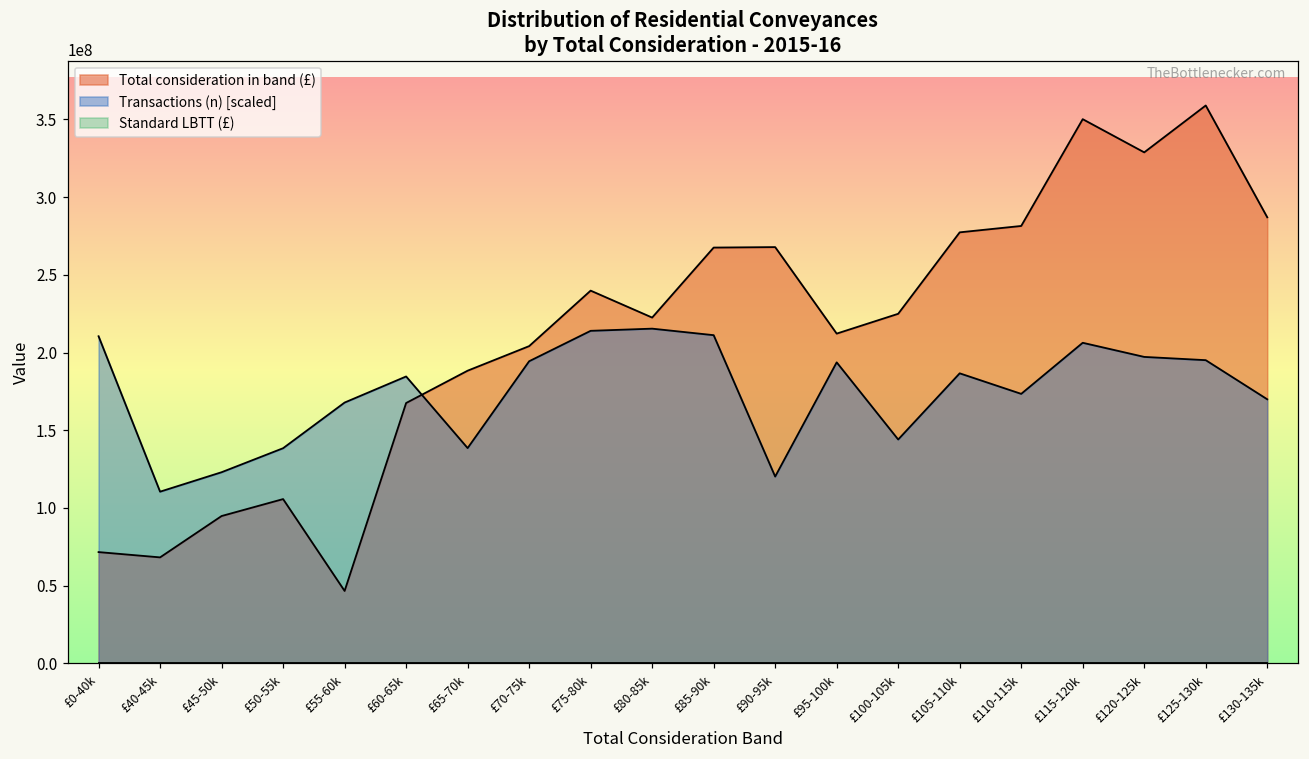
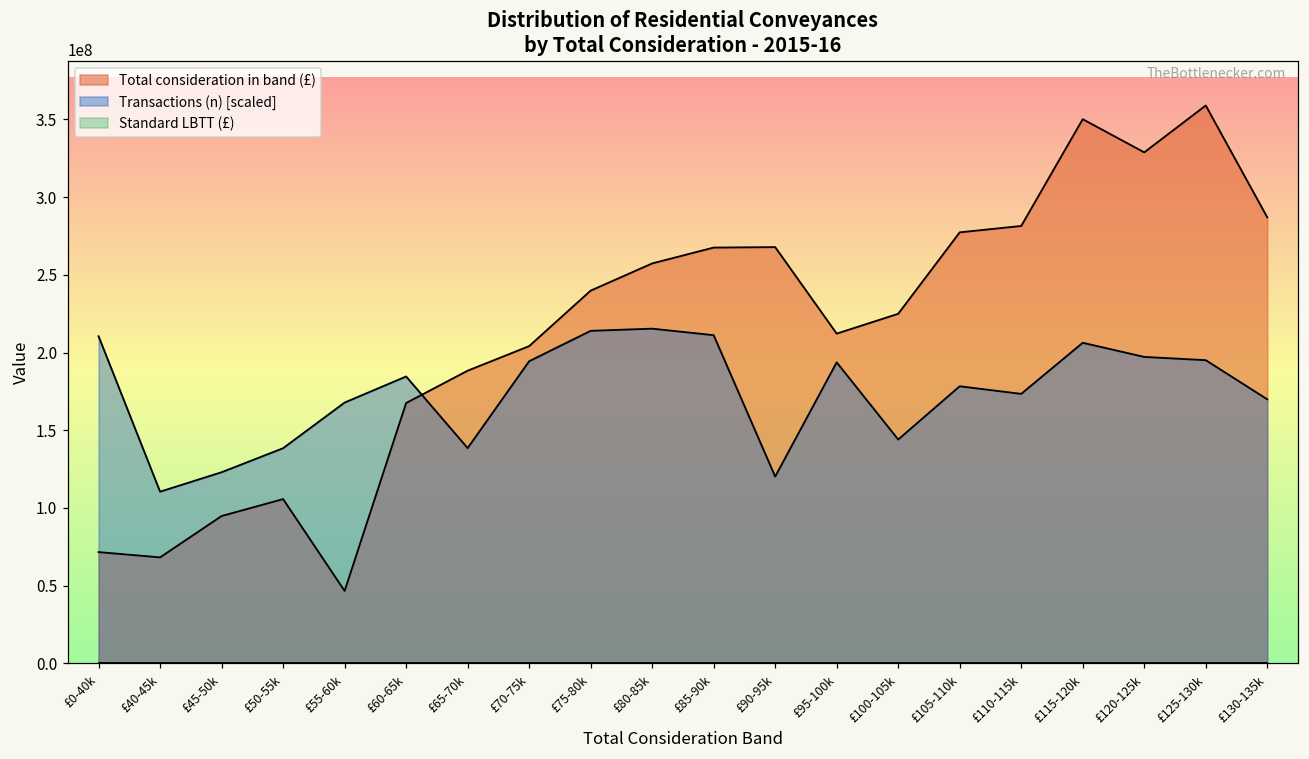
  {
    "Total consideration in band (£)": {
      "£0-40k": 72000000,
      "£40-45k": 68000000,
      "£45-50k": 95000000,
      "£50-55k": 106000000,
      "£55-60k": 47000000,
      "£60-65k": 168000000,
      "£65-70k": 188000000,
      "£70-75k": 204000000,
      "£75-80k": 240000000,
-     "£80-85k": 222000000,
+     "£80-85k": 257000000,
      "£85-90k": 268000000,
      "£90-95k": 268000000,
      "£95-100k": 212000000,
      "£100-105k": 225000000,
      "£105-110k": 277000000,
      "£110-115k": 281000000,
      "£115-120k": 350000000,
      "£120-125k": 329000000,
      "£125-130k": 359000000,
      "£130-135k": 287000000
    },
    "Transactions (n) [scaled]": {
      "£0-40k": 210000000,
      "£40-45k": 110000000,
      "£45-50k": 123000000,
      "£50-55k": 138000000,
      "£55-60k": 168000000,
      "£60-65k": 185000000,
      "£65-70k": 139000000,
      "£70-75k": 194000000,
      "£75-80k": 214000000,
      "£80-85k": 215000000,
      "£85-90k": 211000000,
      "£90-95k": 120000000,
      "£95-100k": 194000000,
      "£100-105k": 144000000,
-     "£105-110k": 187000000,
+     "£105-110k": 178000000,
      "£110-115k": 173000000,
      "£115-120k": 206000000,
      "£120-125k": 197000000,
      "£125-130k": 195000000,
      "£130-135k": 170000000
    },
    "Standard LBTT (£)": {
      "£0-40k": 0,
      "£40-45k": 0,
      "£45-50k": 0,
      "£50-55k": 0,
      "£55-60k": 0,
      "£60-65k": 0,
      "£65-70k": 0,
      "£70-75k": 0,
      "£75-80k": 0,
      "£80-85k": 0,
      "£85-90k": 0,
      "£90-95k": 0,
      "£95-100k": 0,
      "£100-105k": 0,
      "£105-110k": 0,
      "£110-115k": 0,
      "£115-120k": 0,
      "£120-125k": 0,
      "£125-130k": 0,
      "£130-135k": 0
    }
  }
